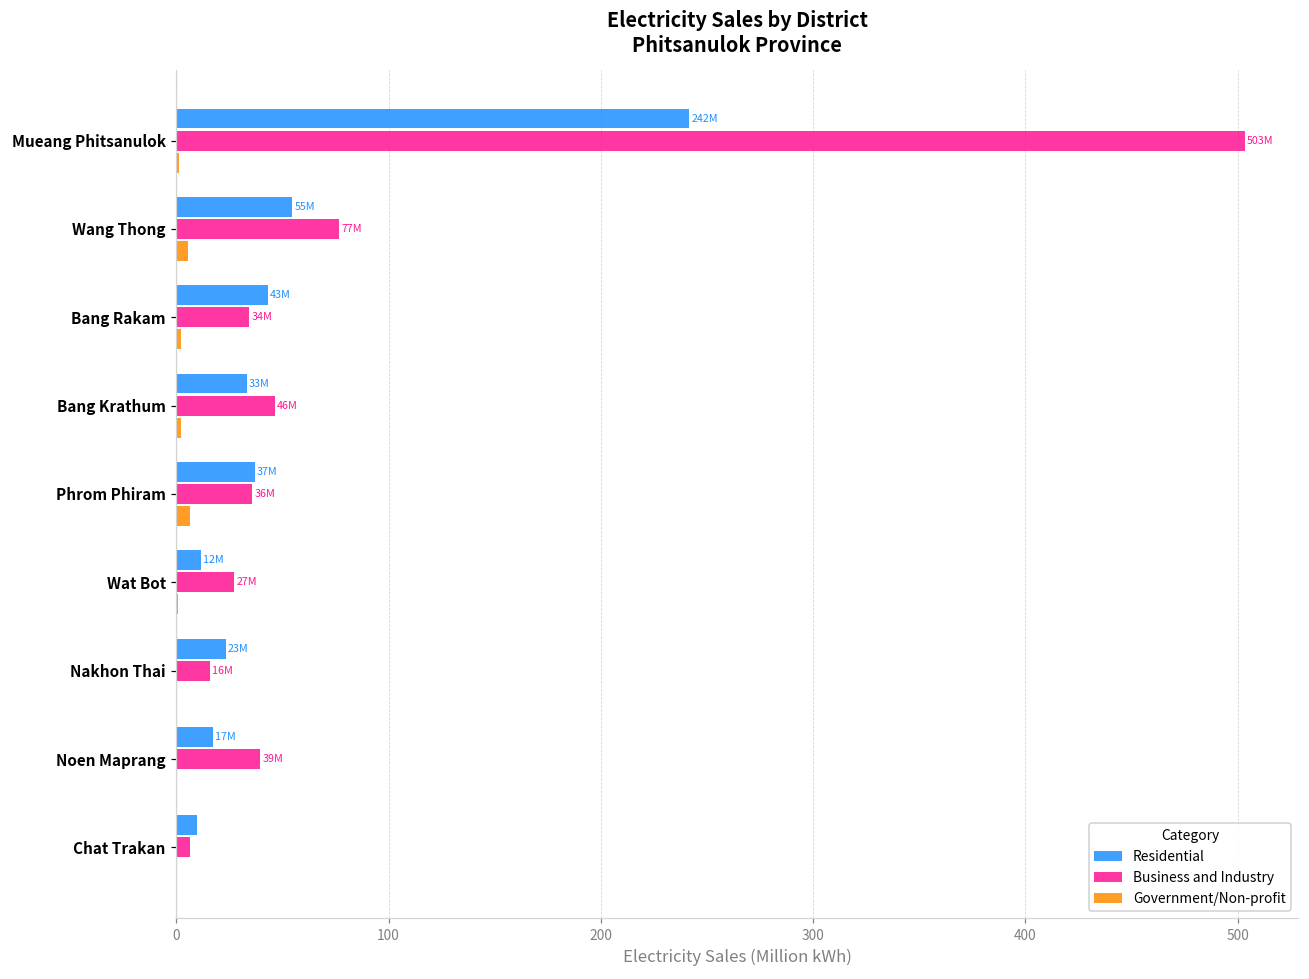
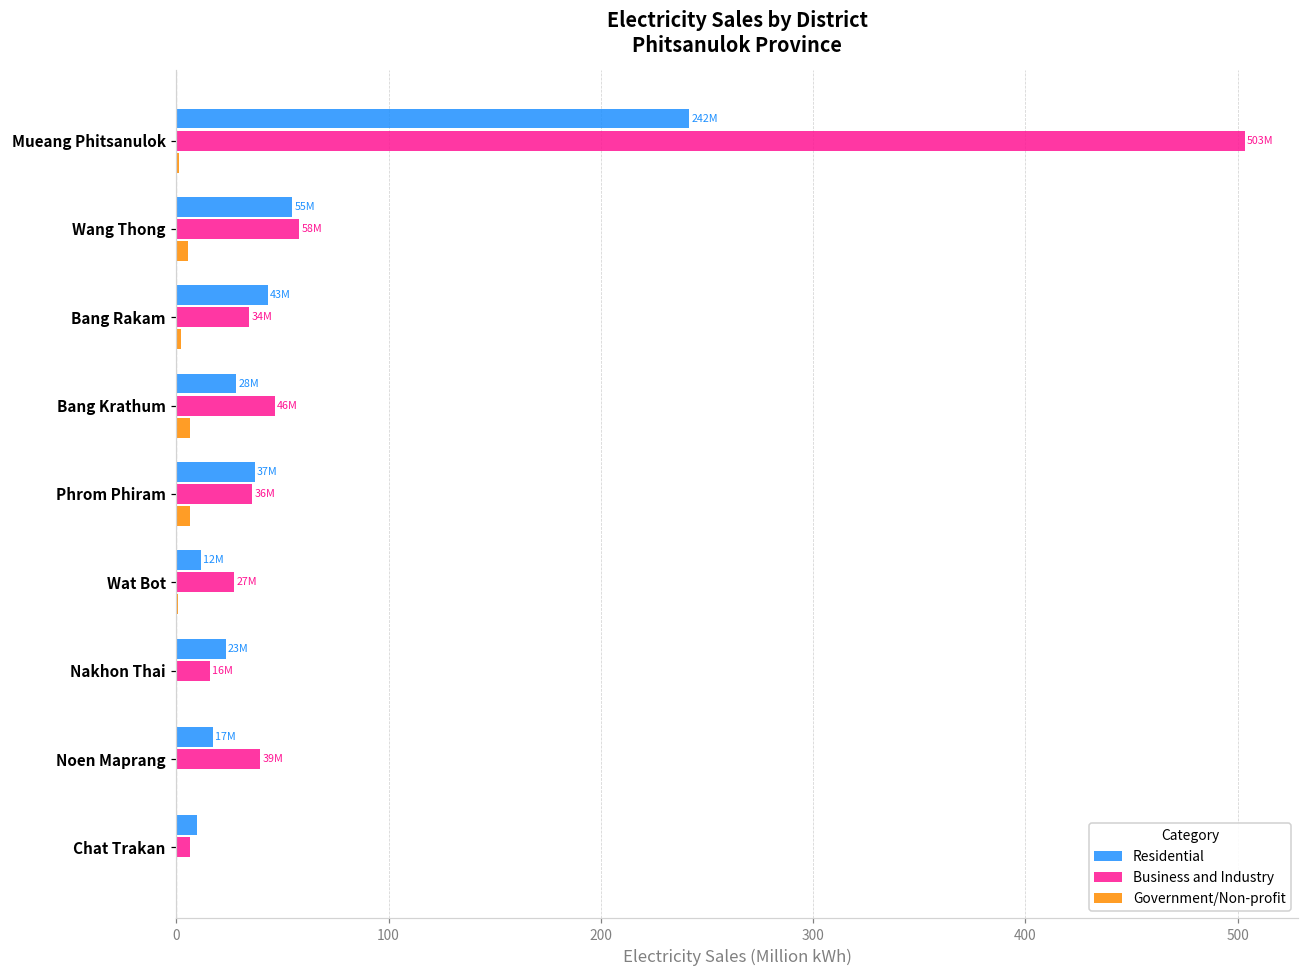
  {
    "Residential": {
      "Mueang Phitsanulok": "242M",
      "Wang Thong": "55M",
      "Bang Rakam": "43M",
-     "Bang Krathum": "33M",
+     "Bang Krathum": "28M",
      "Phrom Phiram": "37M",
      "Wat Bot": "12M",
      "Nakhon Thai": "23M",
      "Noen Maprang": "17M"
    },
    "Business and Industry": {
      "Mueang Phitsanulok": "503M",
-     "Wang Thong": "77M",
+     "Wang Thong": "58M",
      "Bang Rakam": "34M",
      "Bang Krathum": "46M",
      "Phrom Phiram": "36M",
      "Wat Bot": "27M",
      "Nakhon Thai": "16M",
      "Noen Maprang": "39M"
    },
    "Government/Non-profit": {
      "Mueang Phitsanulok": "1",
      "Wang Thong": "6",
      "Bang Rakam": "2",
-     "Bang Krathum": "2",
+     "Bang Krathum": "6",
      "Phrom Phiram": "7"
    }
  }
